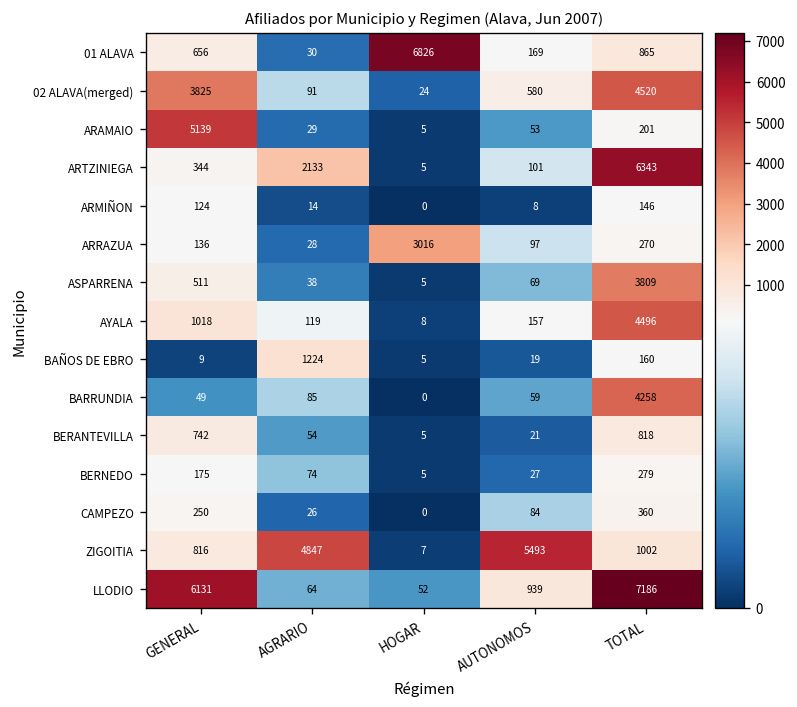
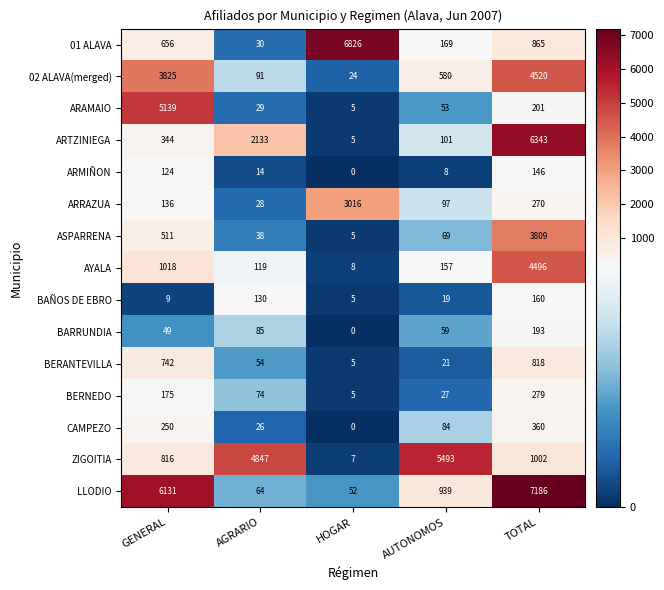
  {
    "01 ALAVA": {
      "GENERAL": 656,
      "AGRARIO": 30,
      "HOGAR": 6826,
      "AUTONOMOS": 169,
      "TOTAL": 865
    },
    "02 ALAVA(merged)": {
      "GENERAL": 3825,
      "AGRARIO": 91,
      "HOGAR": 24,
      "AUTONOMOS": 580,
      "TOTAL": 4520
    },
    "ARAMAIO": {
      "GENERAL": 5139,
      "AGRARIO": 29,
      "HOGAR": 5,
      "AUTONOMOS": 53,
      "TOTAL": 201
    },
    "ARTZINIEGA": {
      "GENERAL": 344,
      "AGRARIO": 2133,
      "HOGAR": 5,
      "AUTONOMOS": 101,
      "TOTAL": 6343
    },
    "ARMIÑON": {
      "GENERAL": 124,
      "AGRARIO": 14,
      "HOGAR": 0,
      "AUTONOMOS": 8,
      "TOTAL": 146
    },
    "ARRAZUA": {
      "GENERAL": 136,
      "AGRARIO": 28,
      "HOGAR": 3016,
      "AUTONOMOS": 97,
      "TOTAL": 270
    },
    "ASPARRENA": {
      "GENERAL": 511,
      "AGRARIO": 38,
      "HOGAR": 5,
      "AUTONOMOS": 69,
      "TOTAL": 3809
    },
    "AYALA": {
      "GENERAL": 1018,
      "AGRARIO": 119,
      "HOGAR": 8,
      "AUTONOMOS": 157,
      "TOTAL": 4496
    },
    "BAÑOS DE EBRO": {
      "GENERAL": 9,
-     "AGRARIO": 1224,
+     "AGRARIO": 130,
      "HOGAR": 5,
      "AUTONOMOS": 19,
      "TOTAL": 160
    },
    "BARRUNDIA": {
      "GENERAL": 49,
      "AGRARIO": 85,
      "HOGAR": 0,
      "AUTONOMOS": 59,
-     "TOTAL": 4258
+     "TOTAL": 193
    },
    "BERANTEVILLA": {
      "GENERAL": 742,
      "AGRARIO": 54,
      "HOGAR": 5,
      "AUTONOMOS": 21,
      "TOTAL": 818
    },
    "BERNEDO": {
      "GENERAL": 175,
      "AGRARIO": 74,
      "HOGAR": 5,
      "AUTONOMOS": 27,
      "TOTAL": 279
    },
    "CAMPEZO": {
      "GENERAL": 250,
      "AGRARIO": 26,
      "HOGAR": 0,
      "AUTONOMOS": 84,
      "TOTAL": 360
    },
    "ZIGOITIA": {
      "GENERAL": 816,
      "AGRARIO": 4847,
      "HOGAR": 7,
      "AUTONOMOS": 5493,
      "TOTAL": 1002
    },
    "LLODIO": {
      "GENERAL": 6131,
      "AGRARIO": 64,
      "HOGAR": 52,
      "AUTONOMOS": 939,
      "TOTAL": 7186
    }
  }
